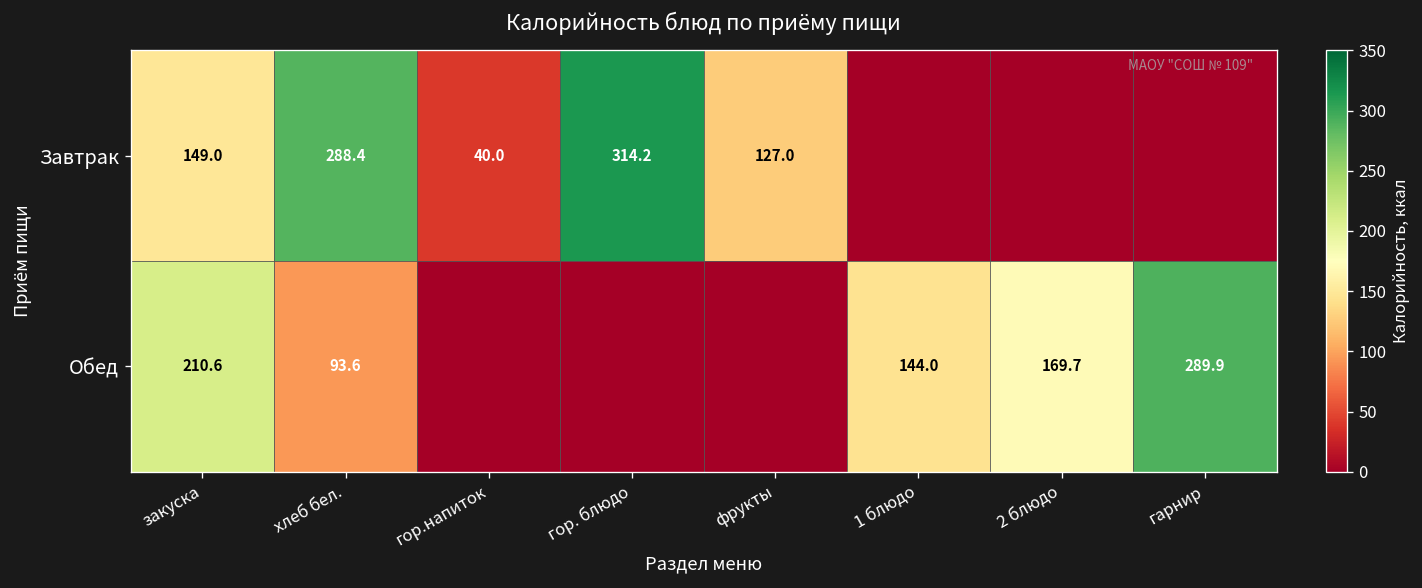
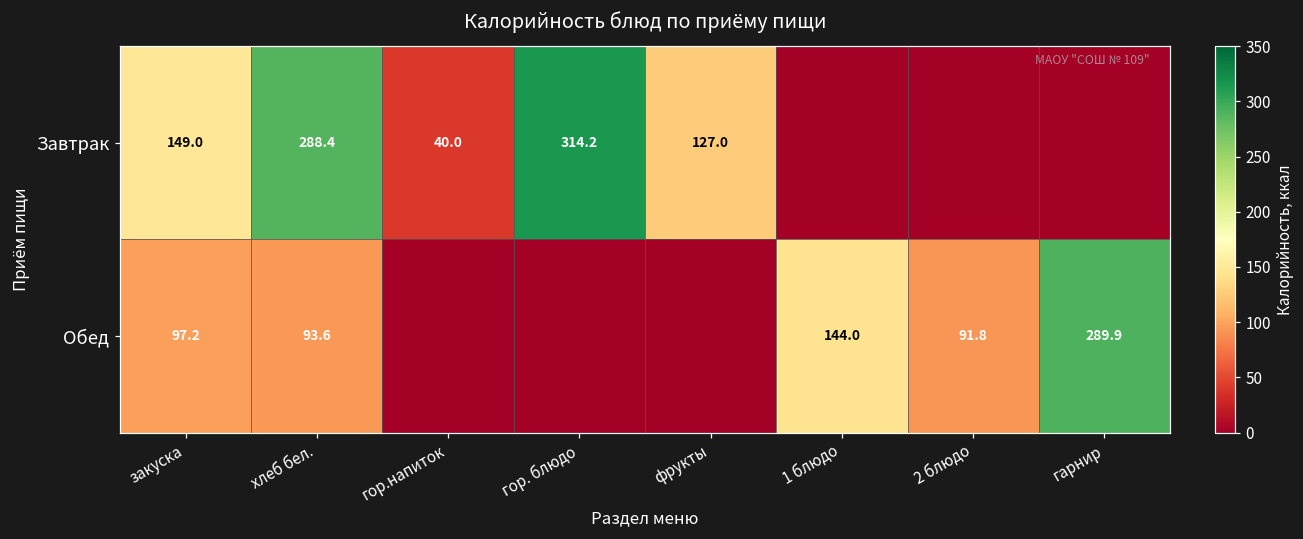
  {
    "Завтрак": {
      "закуска": "149.0",
      "хлеб бел.": "288.4",
      "гор.напиток": "40.0",
      "гор. блюдо": "314.2",
      "фрукты": "127.0",
      "гарнир": "109\""
    },
    "Обед": {
-     "закуска": "210.6",
+     "закуска": "97.2",
      "хлеб бел.": "93.6",
      "1 блюдо": "144.0",
-     "2 блюдо": "169.7",
+     "2 блюдо": "91.8",
      "гарнир": "289.9"
    }
  }
